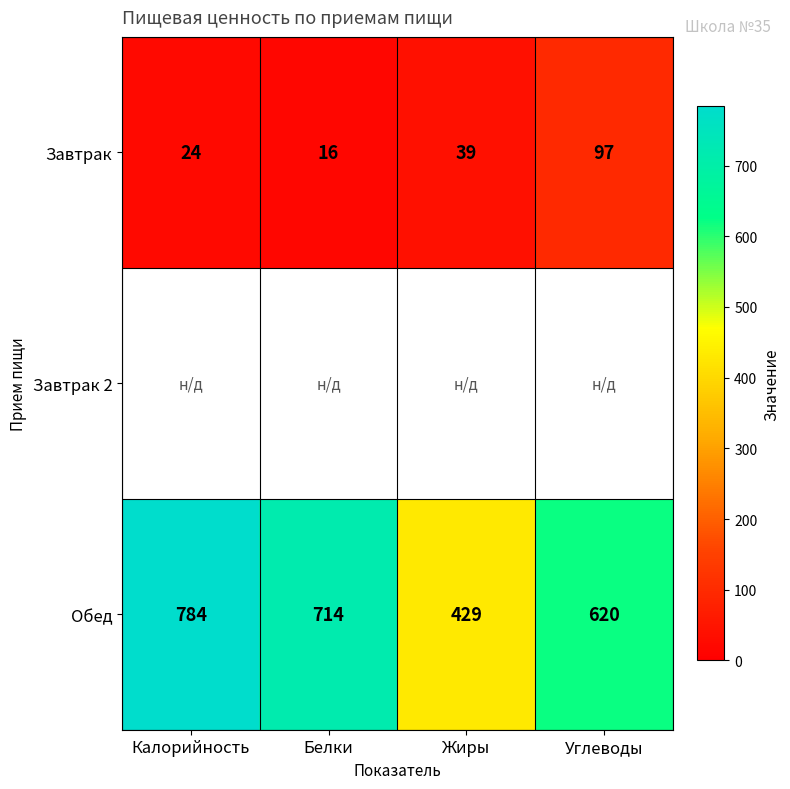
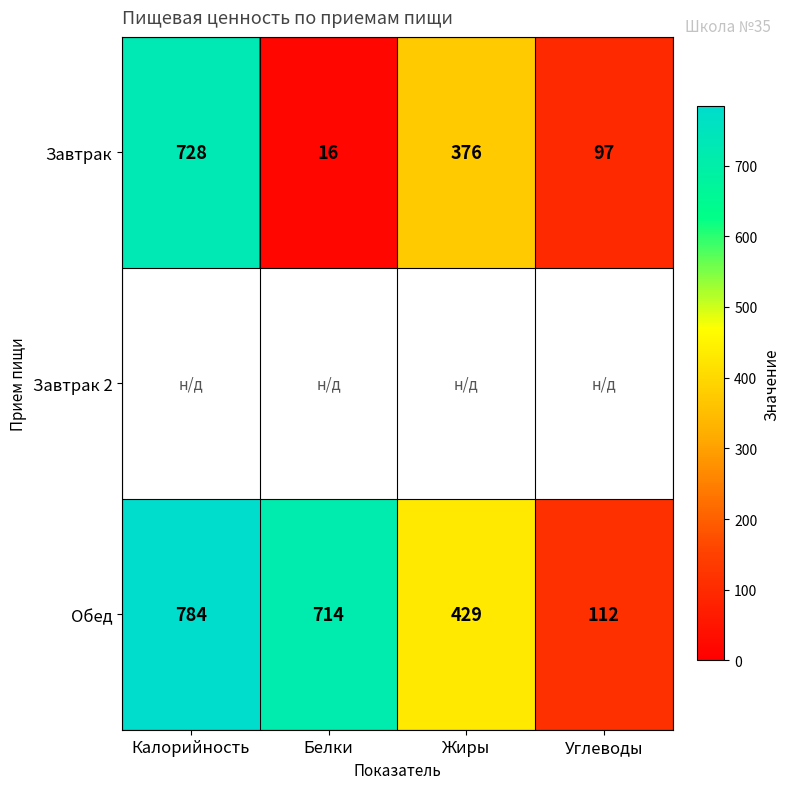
  {
    "Завтрак": {
-     "Калорийность": 24,
+     "Калорийность": 728,
      "Белки": 16,
-     "Жиры": 39,
+     "Жиры": 376,
      "Углеводы": 97
    },
    "Обед": {
      "Калорийность": 784,
      "Белки": 714,
      "Жиры": 429,
-     "Углеводы": 620
+     "Углеводы": 112
    }
  }
